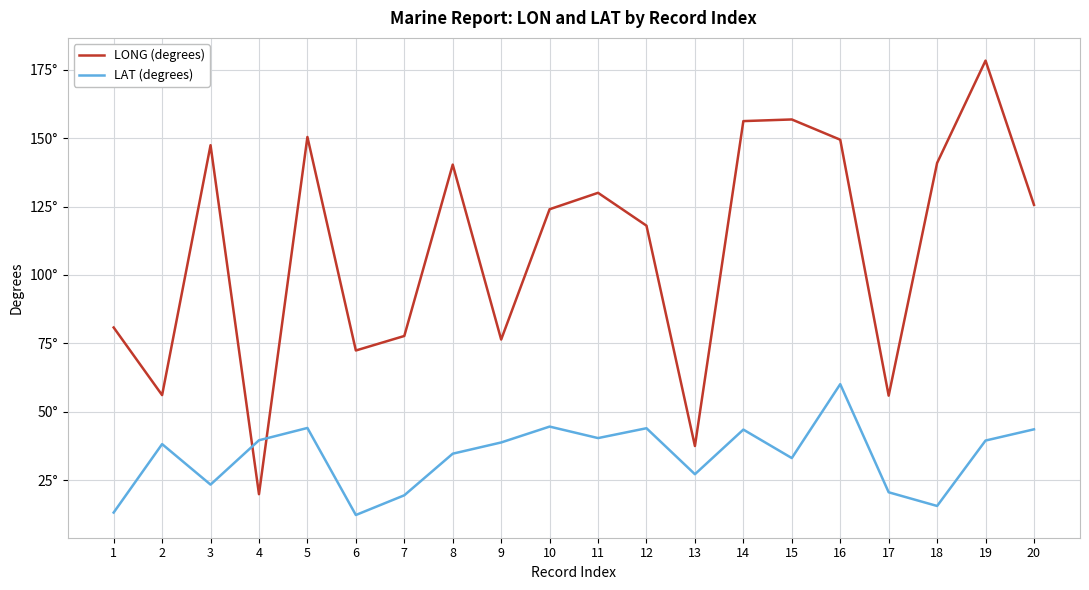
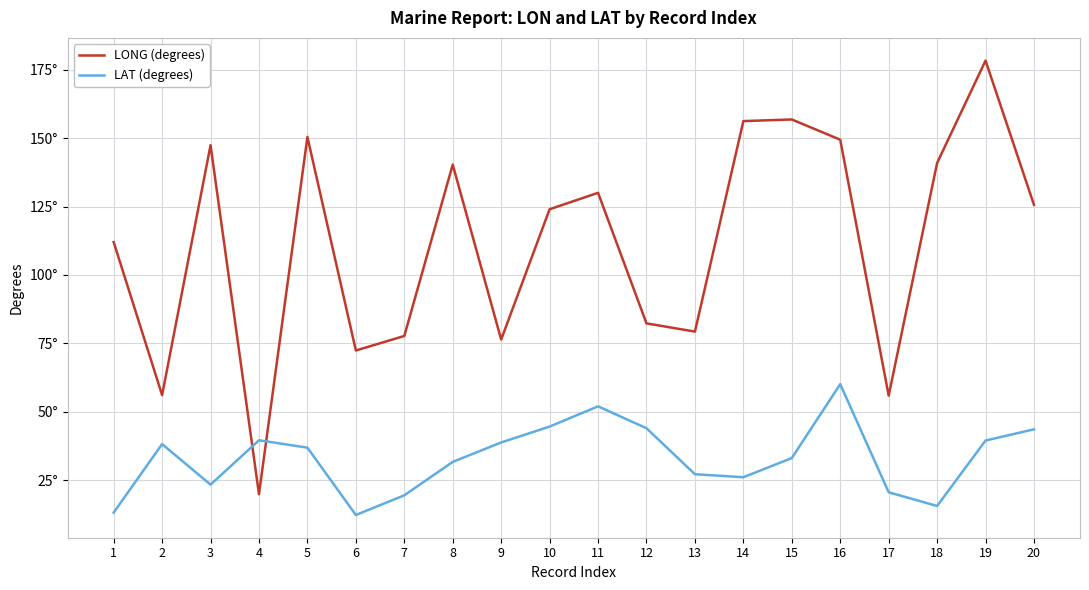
  {
    "LONG (degrees)": {
-     "1": "81°",
+     "1": "112°",
      "2": "56°",
      "3": "147°",
      "4": "20°",
      "5": "150°",
      "6": "72°",
      "7": "78°",
      "8": "140°",
      "9": "76°",
      "10": "124°",
      "11": "130°",
-     "12": "118°",
-     "13": "38°",
+     "12": "82°",
+     "13": "79°",
      "14": "156°",
      "15": "157°",
      "16": "149°",
      "17": "56°",
      "18": "141°",
      "19": "178°",
      "20": "126°"
    },
    "LAT (degrees)": {
      "1": "13°",
      "2": "38°",
      "3": "23°",
      "4": "40°",
-     "5": "44°",
+     "5": "37°",
      "6": "12°",
      "7": "20°",
-     "8": "35°",
+     "8": "32°",
      "9": "39°",
      "10": "45°",
-     "11": "40°",
+     "11": "52°",
      "12": "44°",
      "13": "27°",
-     "14": "44°",
+     "14": "26°",
      "15": "33°",
      "16": "60°",
      "17": "21°",
      "18": "16°",
      "19": "40°",
      "20": "44°"
    }
  }
